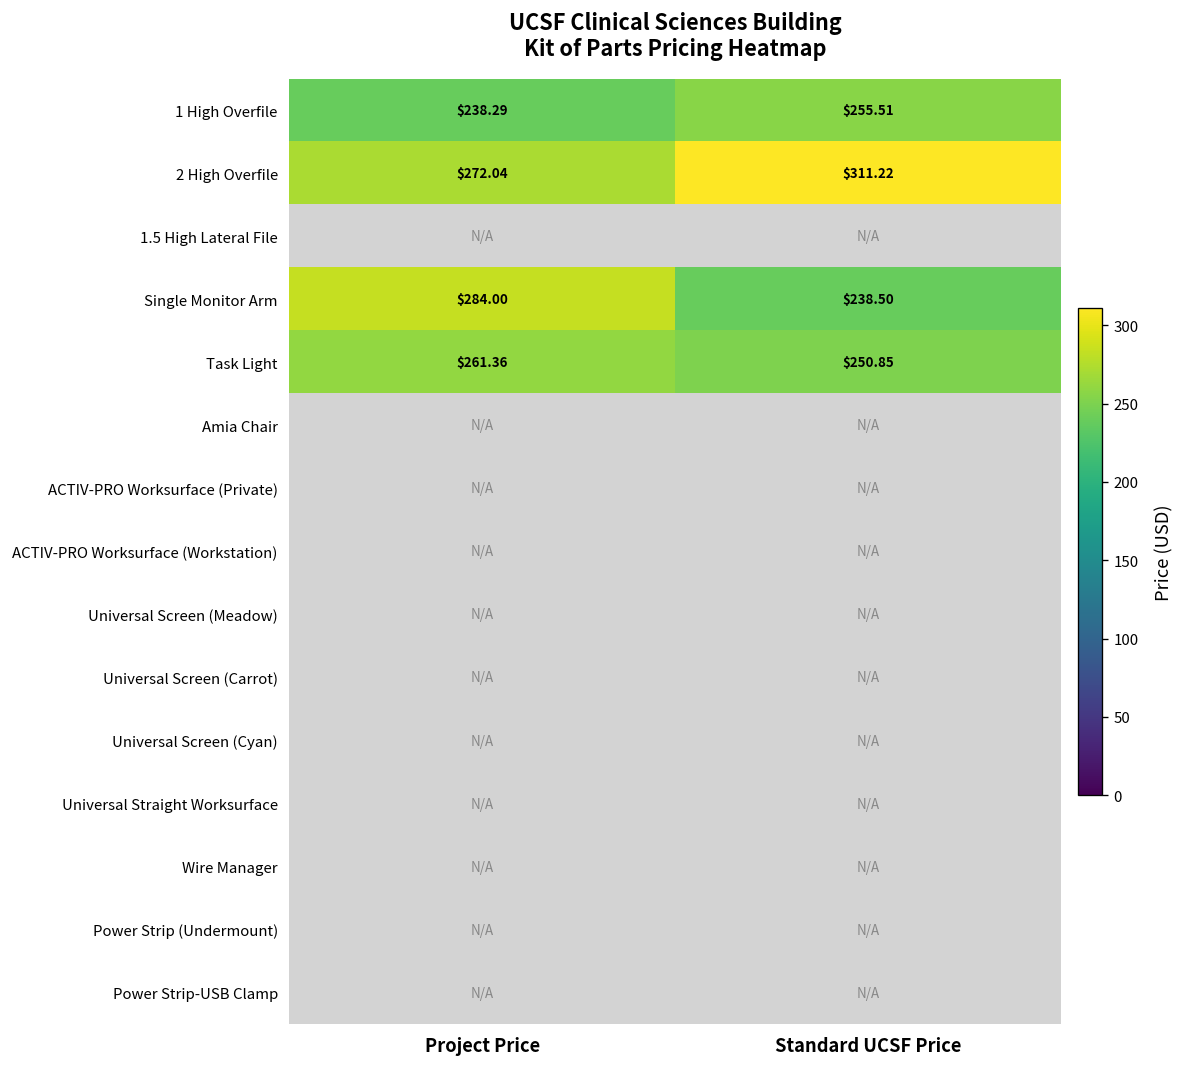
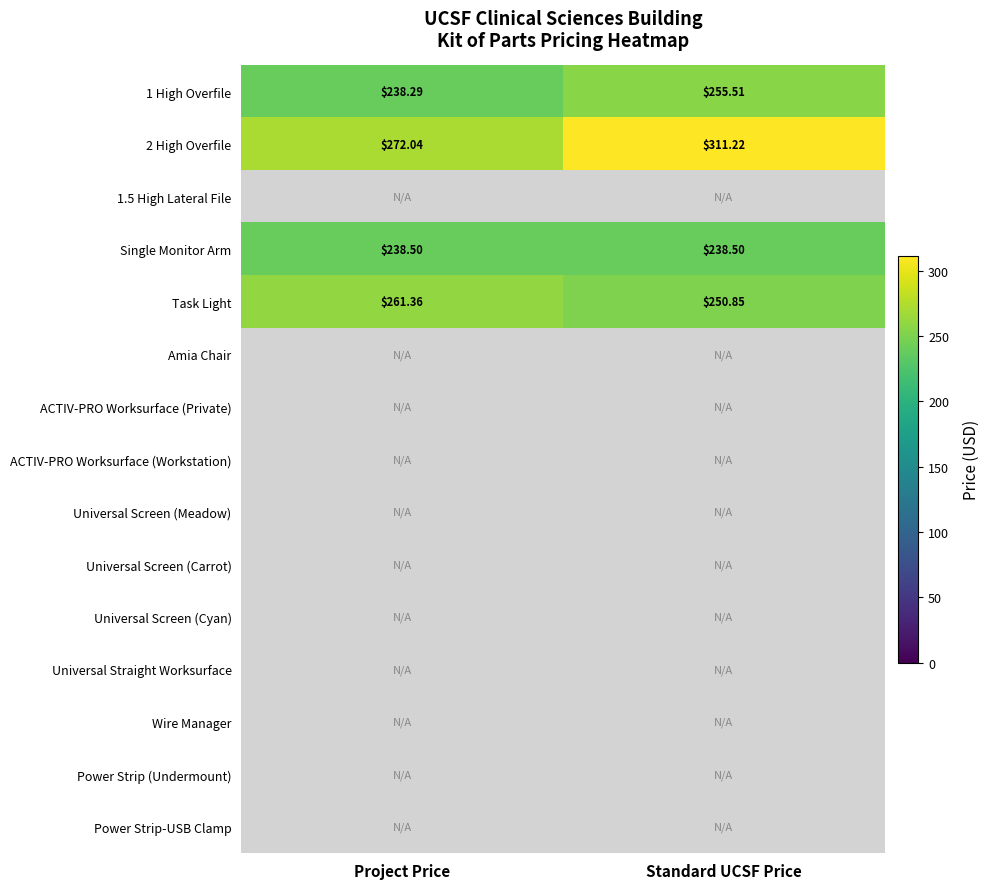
  {
    "1 High Overfile": {
      "Project Price": "$238.29",
      "Standard UCSF Price": "$255.51"
    },
    "2 High Overfile": {
      "Project Price": "$272.04",
      "Standard UCSF Price": "$311.22"
    },
    "Single Monitor Arm": {
-     "Project Price": "$284.00",
+     "Project Price": "$238.50",
      "Standard UCSF Price": "$238.50"
    },
    "Task Light": {
      "Project Price": "$261.36",
      "Standard UCSF Price": "$250.85"
    }
  }
